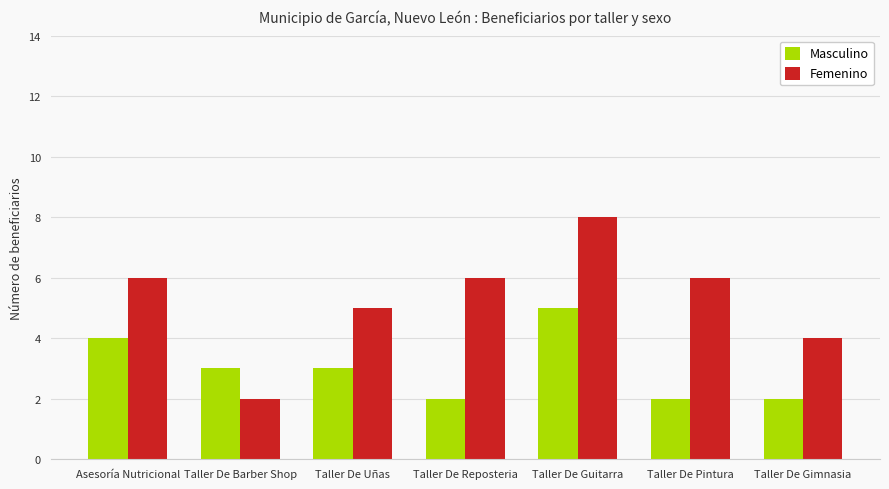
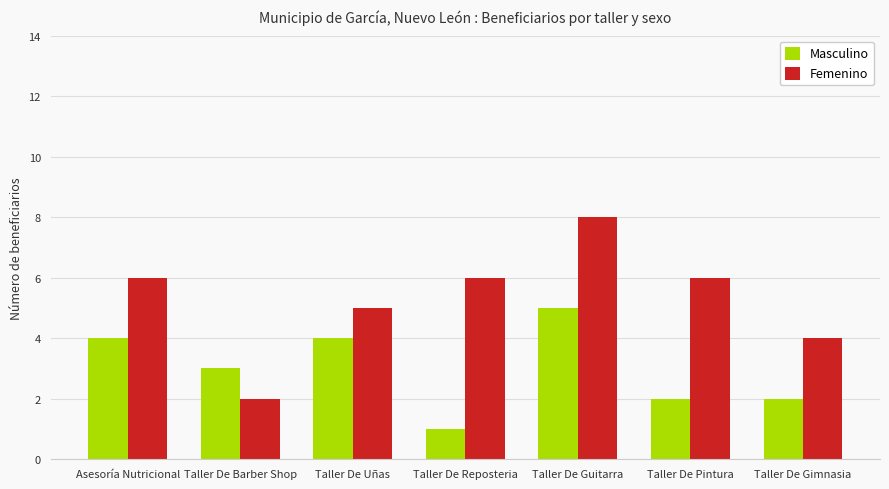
  {
    "Masculino": {
      "Asesoría Nutricional": 4,
      "Taller De Barber Shop": 3,
-     "Taller De Uñas": 3,
-     "Taller De Reposteria": 2,
+     "Taller De Uñas": 4,
+     "Taller De Reposteria": 1,
      "Taller De Guitarra": 5,
      "Taller De Pintura": 2,
      "Taller De Gimnasia": 2
    },
    "Femenino": {
      "Asesoría Nutricional": 6,
      "Taller De Barber Shop": 2,
      "Taller De Uñas": 5,
      "Taller De Reposteria": 6,
      "Taller De Guitarra": 8,
      "Taller De Pintura": 6,
      "Taller De Gimnasia": 4
    }
  }
